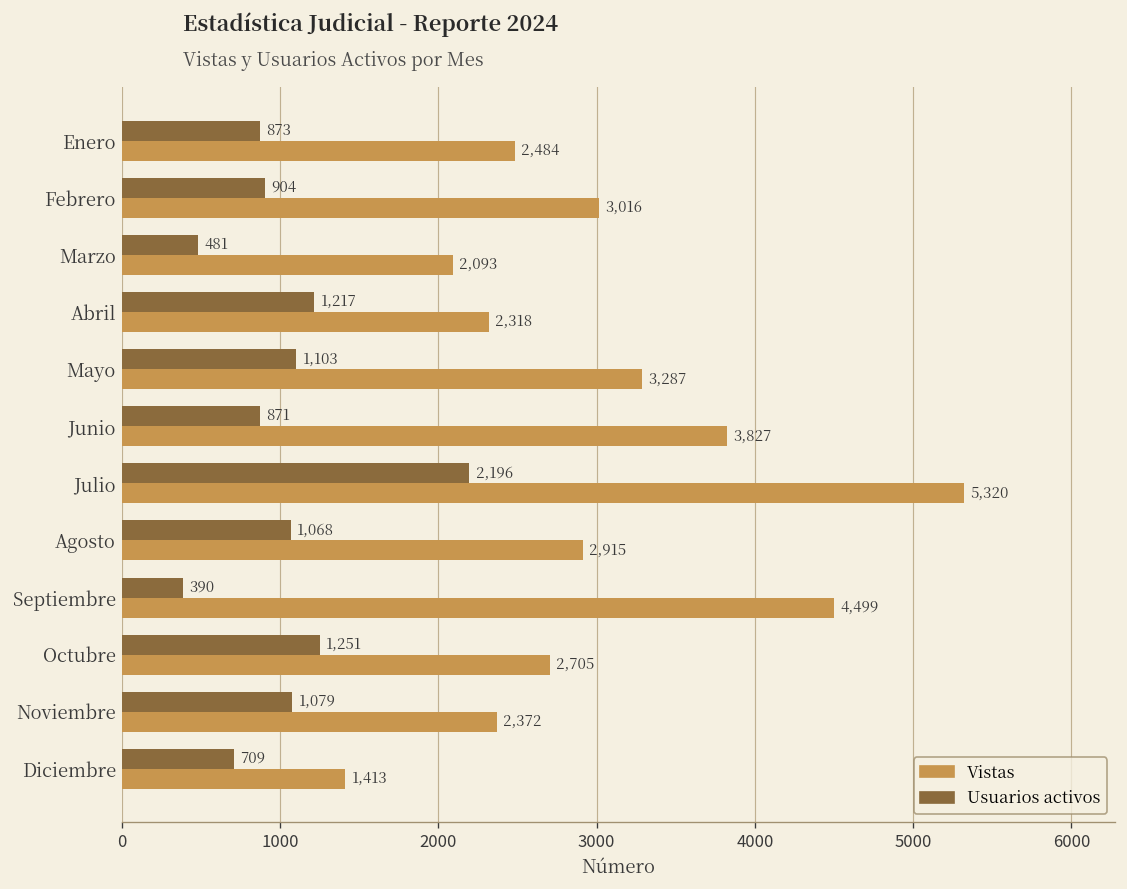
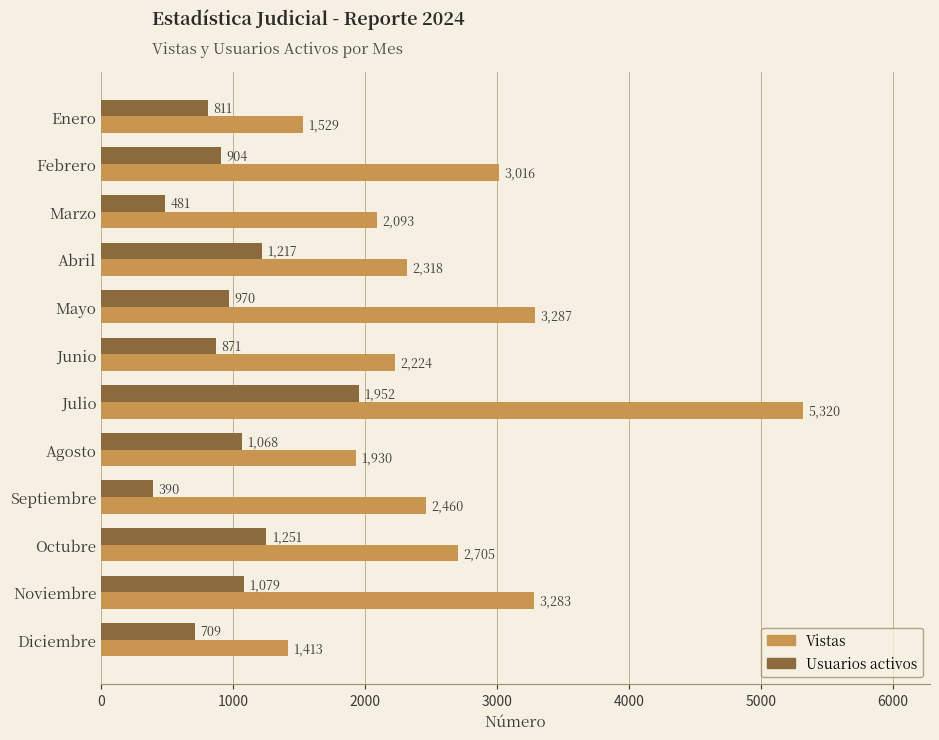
  {
    "Vistas": {
-     "Enero": "2,484",
+     "Enero": "1,529",
      "Febrero": "3,016",
      "Marzo": "2,093",
      "Abril": "2,318",
      "Mayo": "3,287",
-     "Junio": "3,827",
+     "Junio": "2,224",
      "Julio": "5,320",
-     "Agosto": "2,915",
-     "Septiembre": "4,499",
+     "Agosto": "1,930",
+     "Septiembre": "2,460",
      "Octubre": "2,705",
-     "Noviembre": "2,372",
+     "Noviembre": "3,283",
      "Diciembre": "1,413"
    },
    "Usuarios activos": {
-     "Enero": "873",
+     "Enero": "811",
      "Febrero": "904",
      "Marzo": "481",
      "Abril": "1,217",
-     "Mayo": "1,103",
+     "Mayo": "970",
      "Junio": "871",
-     "Julio": "2,196",
+     "Julio": "1,952",
      "Agosto": "1,068",
      "Septiembre": "390",
      "Octubre": "1,251",
      "Noviembre": "1,079",
      "Diciembre": "709"
    }
  }
